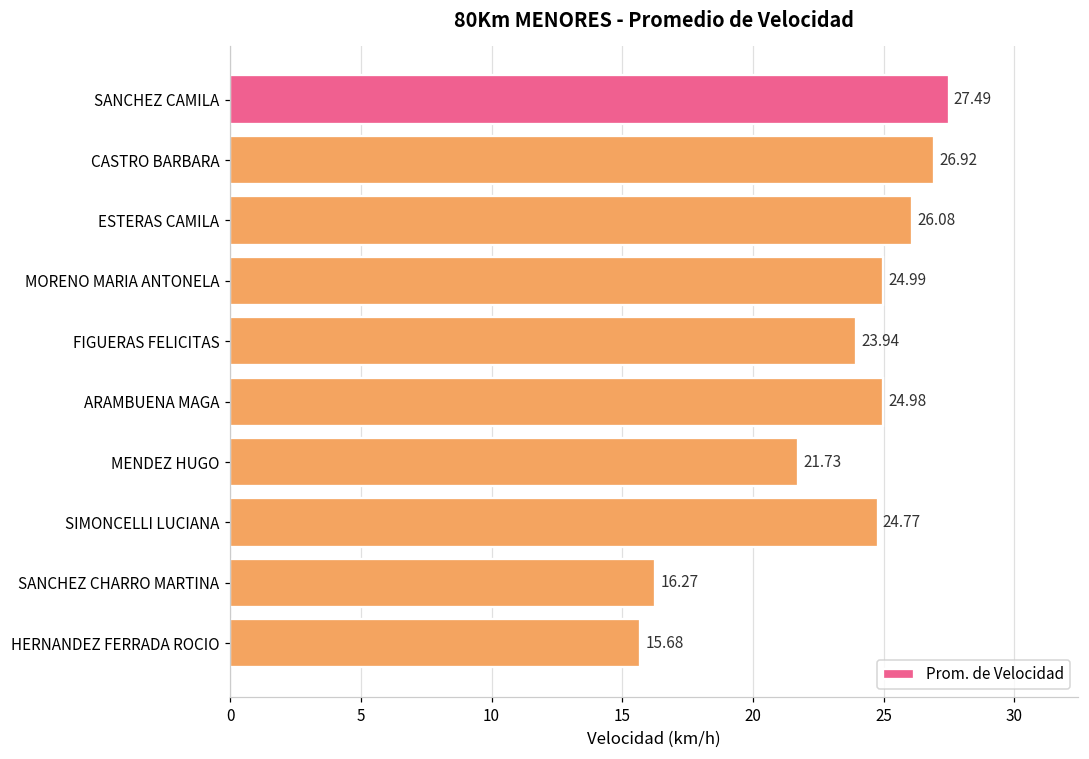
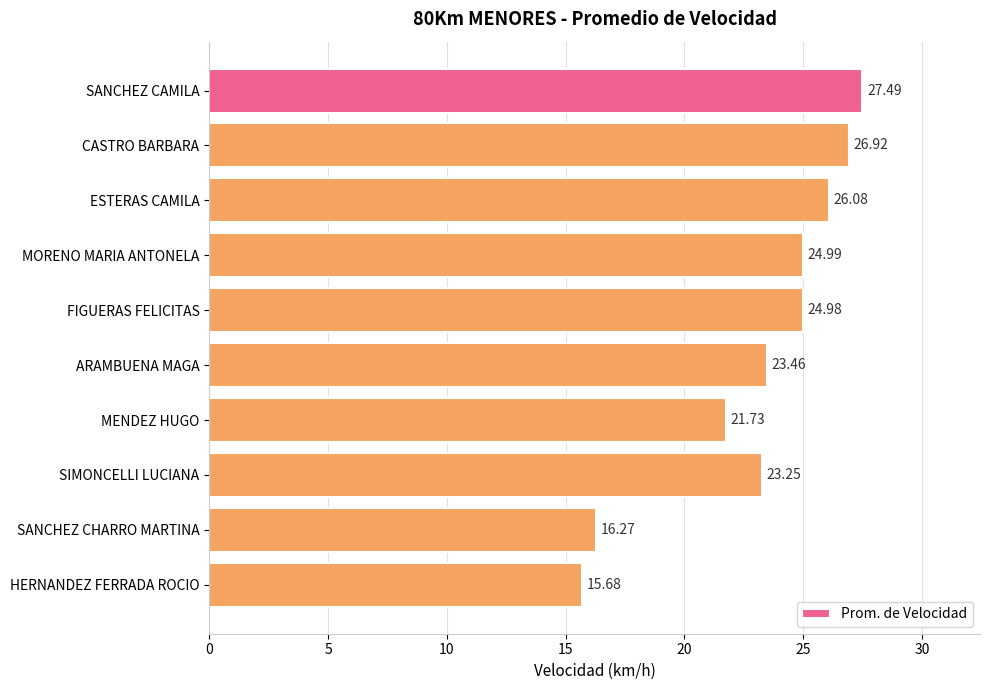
  {
    "SANCHEZ CAMILA": 27.49,
    "CASTRO BARBARA": 26.92,
    "ESTERAS CAMILA": 26.08,
    "MORENO MARIA ANTONELA": 24.99,
-   "FIGUERAS FELICITAS": 23.94,
-   "ARAMBUENA MAGA": 24.98,
+   "FIGUERAS FELICITAS": 24.98,
+   "ARAMBUENA MAGA": 23.46,
    "MENDEZ HUGO": 21.73,
-   "SIMONCELLI LUCIANA": 24.77,
+   "SIMONCELLI LUCIANA": 23.25,
    "SANCHEZ CHARRO MARTINA": 16.27,
    "HERNANDEZ FERRADA ROCIO": 15.68
  }
